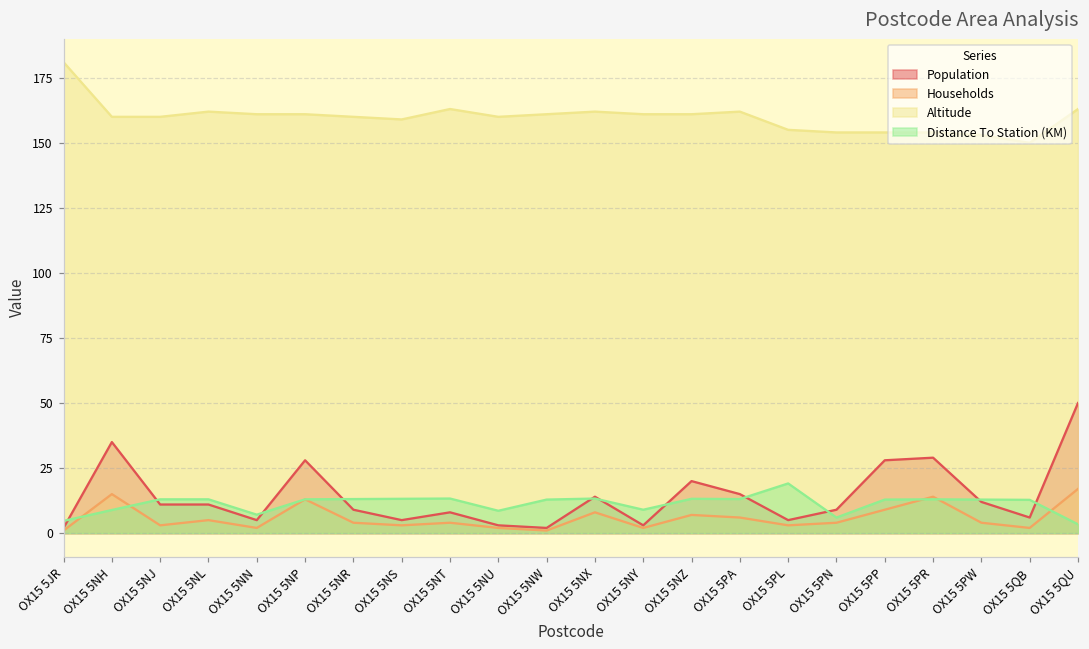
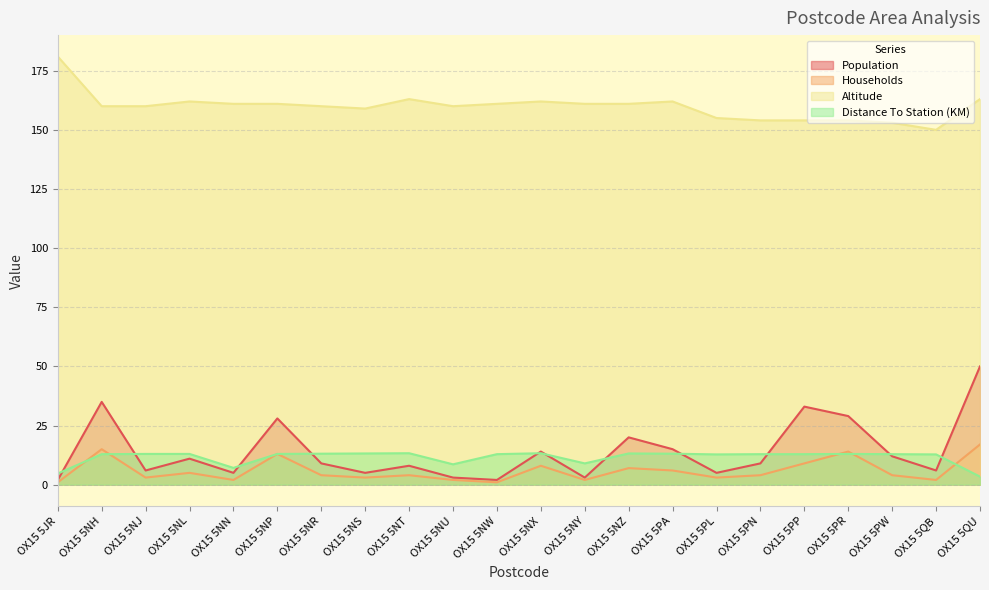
  {
    "Population": {
      "OX15 5NH": 35,
-     "OX15 5NJ": 11,
+     "OX15 5NJ": 6,
      "OX15 5NL": 11,
      "OX15 5NN": 5,
      "OX15 5NP": 28,
      "OX15 5NR": 9,
      "OX15 5NS": 5,
      "OX15 5NT": 8,
      "OX15 5NZ": 20,
      "OX15 5PA": 15,
      "OX15 5PL": 5,
      "OX15 5PN": 9,
-     "OX15 5PP": 28,
+     "OX15 5PP": 33,
      "OX15 5PR": 29,
      "OX15 5QB": 6,
      "OX15 5QU": 50
    },
    "Distance To Station (KM)": {
      "OX15 5JR": 5,
-     "OX15 5NH": 9,
+     "OX15 5NH": 13,
      "OX15 5NJ": 13,
      "OX15 5NL": 13,
      "OX15 5NN": 7,
      "OX15 5NR": 13,
      "OX15 5NS": 13,
      "OX15 5NT": 13,
      "OX15 5NU": 9,
      "OX15 5NW": 13,
      "OX15 5NY": 9,
      "OX15 5NZ": 13,
      "OX15 5PA": 13,
-     "OX15 5PL": 19,
-     "OX15 5PN": 6,
+     "OX15 5PL": 13,
+     "OX15 5PN": 13,
      "OX15 5PP": 13,
      "OX15 5QB": 13,
      "OX15 5QU": 3
    }
  }
